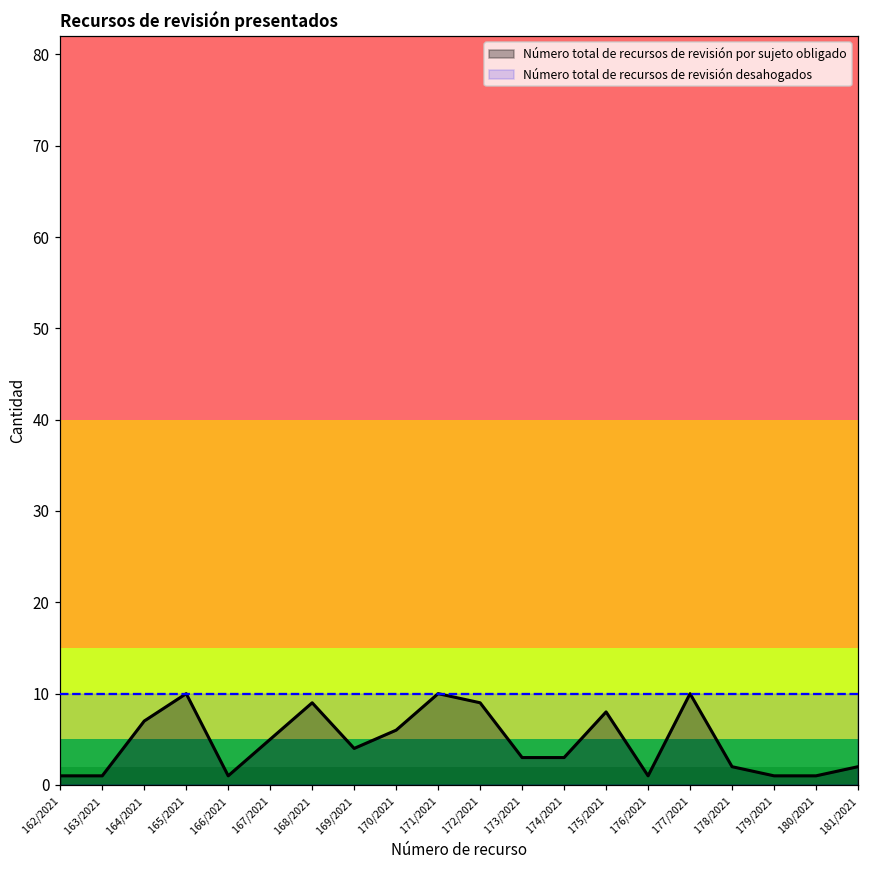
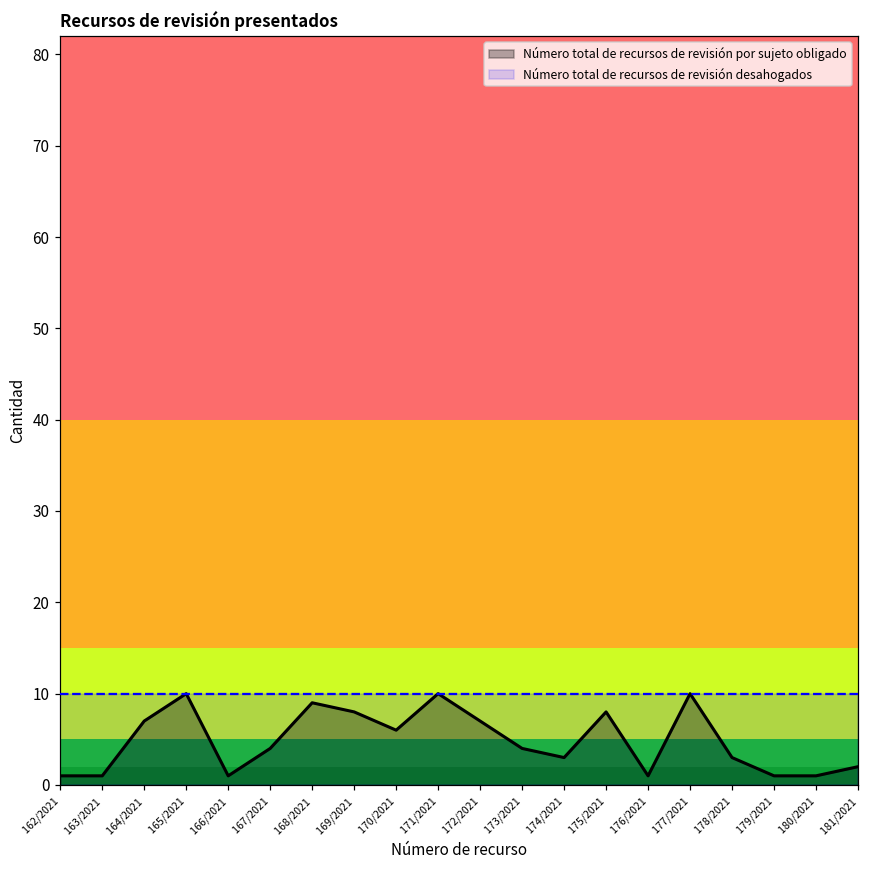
  {
    "Número total de recursos de revisión por sujeto obligado": {
      "162/2021": 1,
      "163/2021": 1,
      "164/2021": 7,
      "166/2021": 1,
-     "167/2021": 5,
+     "167/2021": 4,
      "168/2021": 9,
-     "169/2021": 4,
+     "169/2021": 8,
      "170/2021": 6,
-     "172/2021": 9,
-     "173/2021": 3,
+     "172/2021": 7,
+     "173/2021": 4,
      "174/2021": 3,
      "175/2021": 8,
      "176/2021": 1,
-     "178/2021": 2,
+     "178/2021": 3,
      "179/2021": 1,
      "180/2021": 1,
      "181/2021": 2
    },
    "Número total de recursos de revisión desahogados": {
      "162/2021": 10,
      "163/2021": 10,
      "164/2021": 10,
      "166/2021": 10,
      "167/2021": 10,
      "168/2021": 10,
      "169/2021": 10,
      "170/2021": 10,
      "172/2021": 10,
      "173/2021": 10,
      "174/2021": 10,
      "175/2021": 10,
      "176/2021": 10,
      "178/2021": 10,
      "179/2021": 10,
      "180/2021": 10,
      "181/2021": 10
    }
  }
